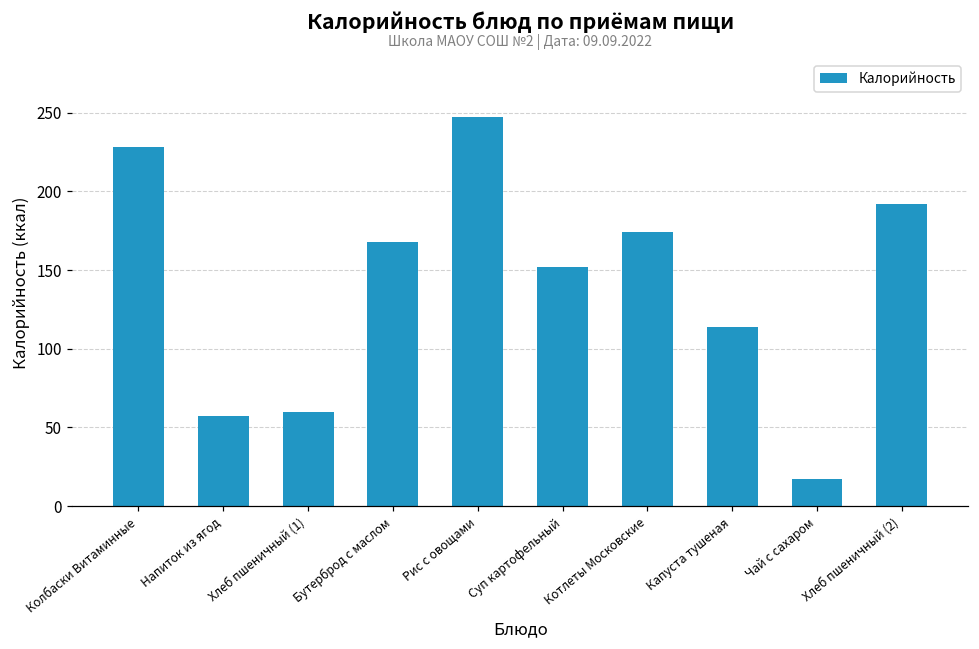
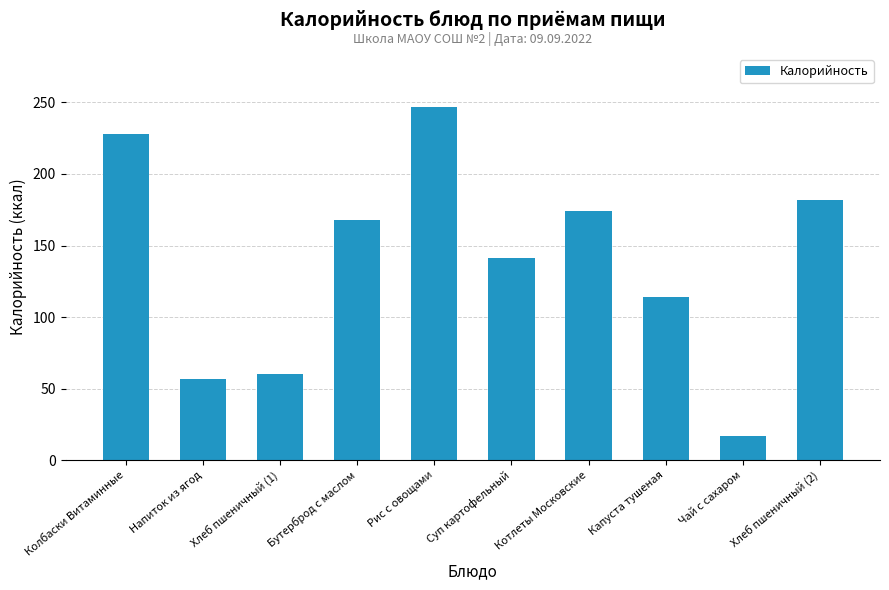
  {
    "Колбаски Витаминные": 228,
    "Напиток из ягод": 57,
    "Хлеб пшеничный (1)": 60,
    "Бутерброд с маслом": 168,
    "Рис с овощами": 247,
-   "Суп картофельный": 152,
+   "Суп картофельный": 141,
    "Котлеты Московские": 174,
    "Капуста тушеная": 114,
    "Чай с сахаром": 17,
-   "Хлеб пшеничный (2)": 192
+   "Хлеб пшеничный (2)": 182
  }
